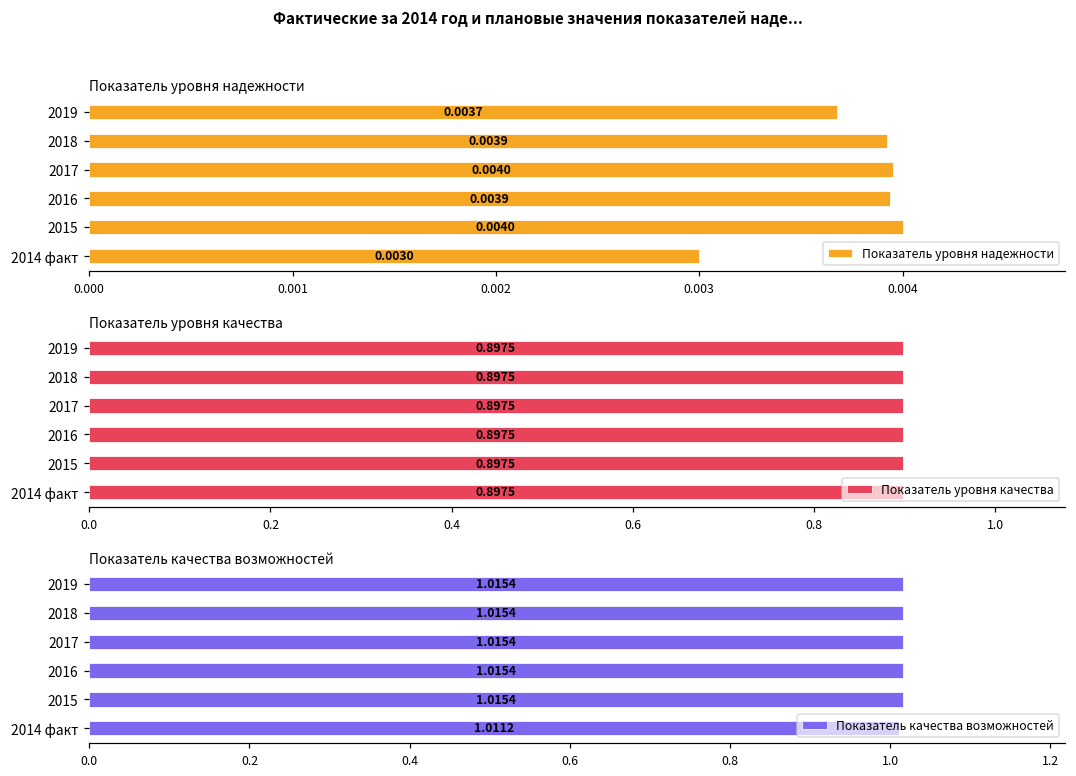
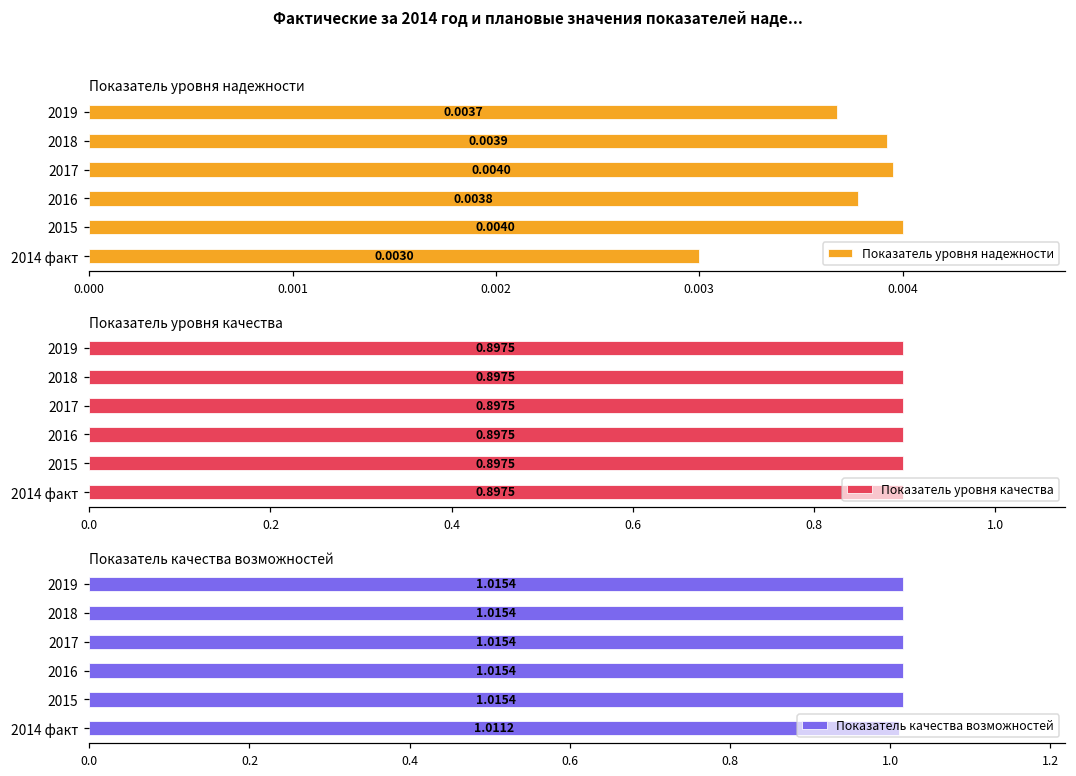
  {
    "Показатель уровня надежности": {
      "2019": 0.0037,
      "2018": 0.0039,
      "2017": 0.0040,
-     "2016": 0.0039,
+     "2016": 0.0038,
      "2015": 0.0040,
      "2014 факт": 0.0030
    },
    "Показатель уровня качества": {
      "2019": 0.8975,
      "2018": 0.8975,
      "2017": 0.8975,
      "2016": 0.8975,
      "2015": 0.8975
    },
    "Показатель качества возможностей": {
      "2019": 1.0154,
      "2018": 1.0154,
      "2017": 1.0154,
      "2016": 1.0154,
      "2015": 1.0154
    }
  }
